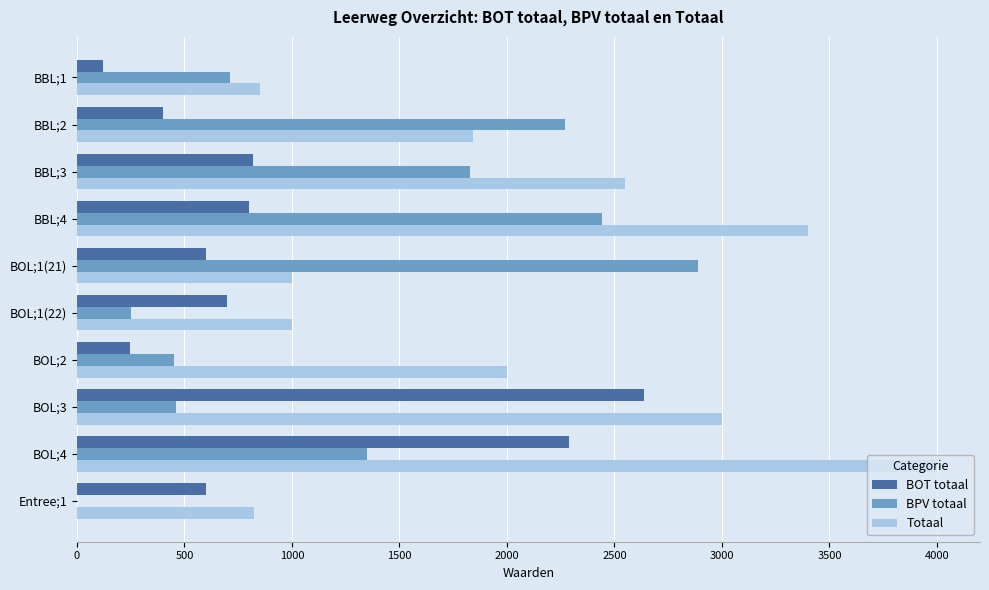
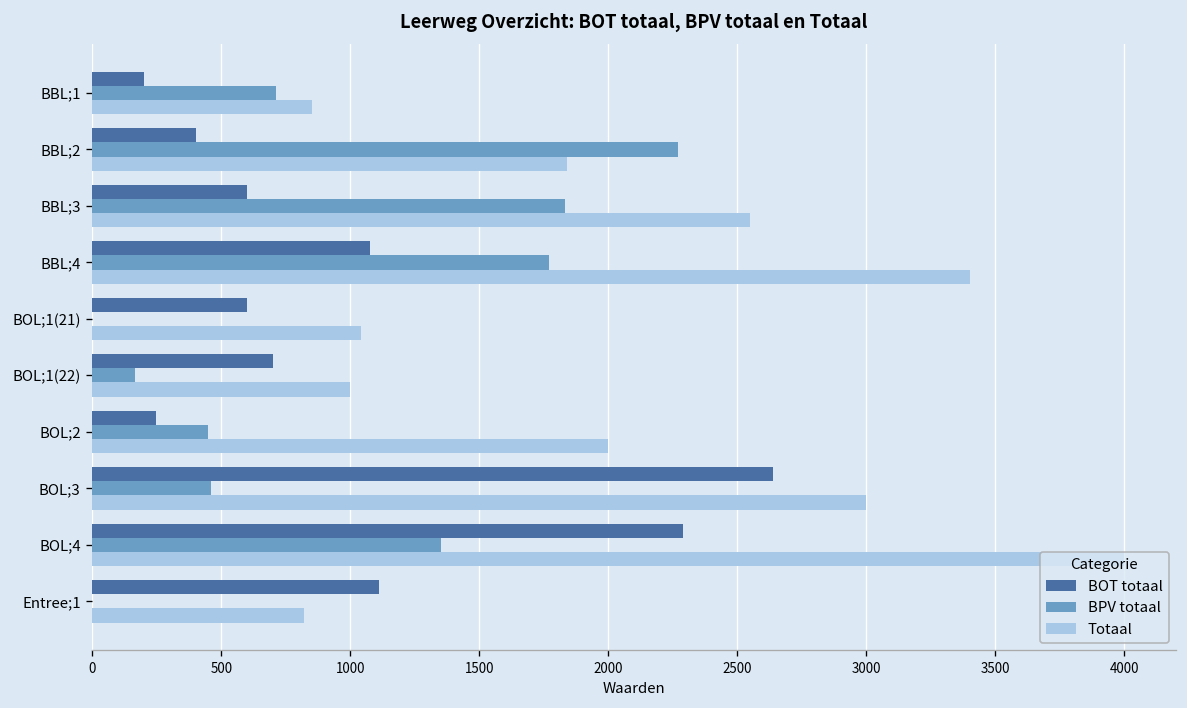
  {
    "BOT totaal": {
-     "BBL;1": 120,
+     "BBL;1": 200,
      "BBL;2": 400,
-     "BBL;3": 820,
-     "BBL;4": 800,
+     "BBL;3": 600,
+     "BBL;4": 1080,
      "BOL;1(21)": 600,
      "BOL;1(22)": 700,
      "BOL;2": 250,
      "BOL;3": 2640,
      "BOL;4": 2290,
-     "Entree;1": 600
+     "Entree;1": 1110
    },
    "BPV totaal": {
      "BBL;1": 710,
      "BBL;2": 2270,
      "BBL;3": 1830,
-     "BBL;4": 2440,
-     "BOL;1(21)": 2890,
-     "BOL;1(22)": 250,
+     "BBL;4": 1770,
+     "BOL;1(21)": 0,
+     "BOL;1(22)": 170,
      "BOL;2": 450,
      "BOL;3": 460,
      "BOL;4": 1350,
      "Entree;1": 0
    },
    "Totaal": {
      "BBL;1": 850,
      "BBL;2": 1840,
      "BBL;3": 2550,
      "BBL;4": 3400,
-     "BOL;1(21)": 1000,
+     "BOL;1(21)": 1040,
      "BOL;1(22)": 1000,
      "BOL;2": 2000,
      "BOL;3": 3000,
      "Entree;1": 820
    }
  }
